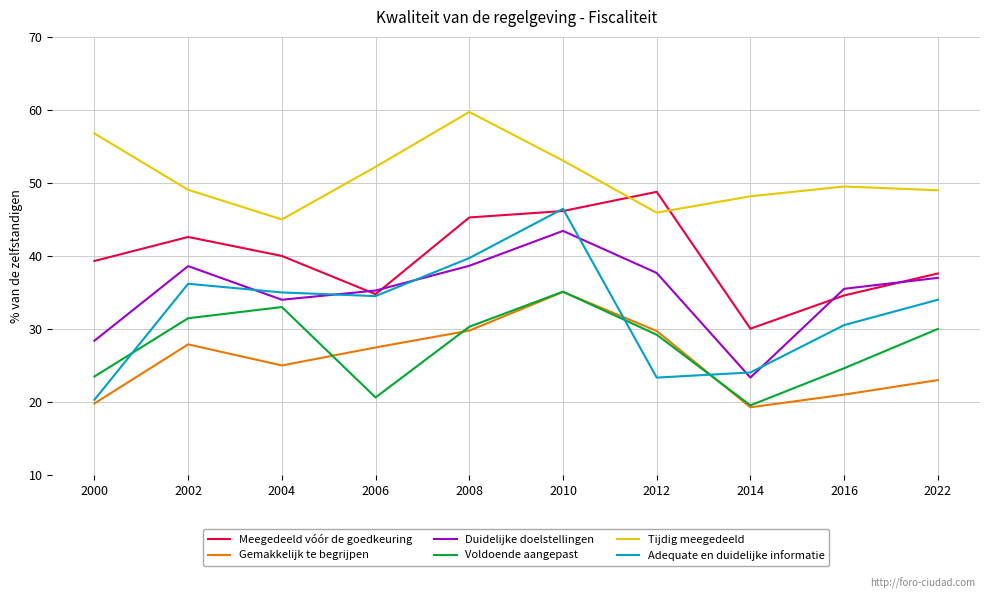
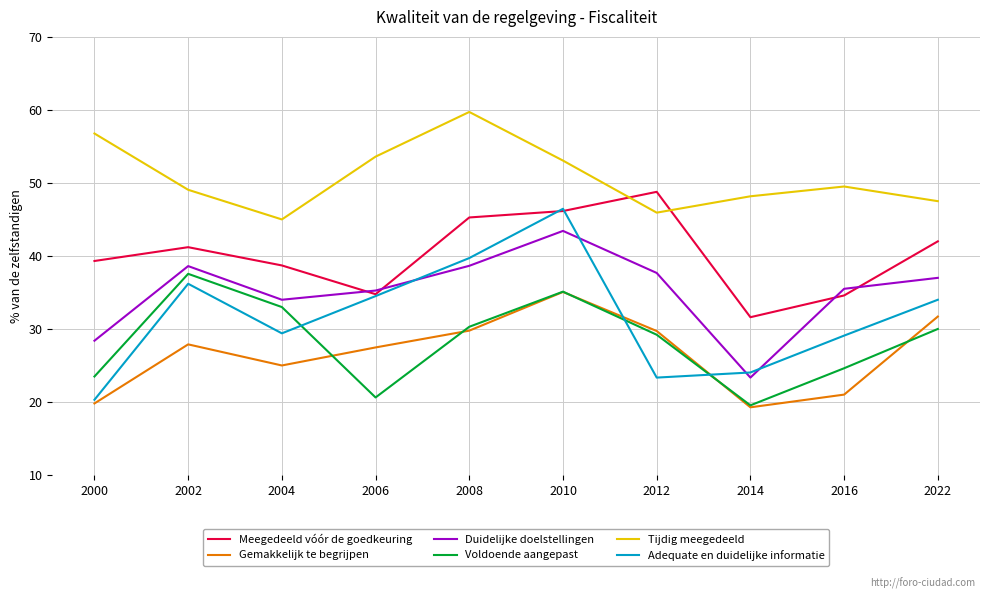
  {
    "Meegedeeld vóór de goedkeuring": {
      "2000": 39,
-     "2002": 43,
-     "2004": 40,
+     "2002": 41,
+     "2004": 39,
      "2008": 45,
      "2012": 49,
-     "2014": 30,
+     "2014": 32,
      "2016": 35,
-     "2022": 38
+     "2022": 42
    },
    "Gemakkelijk te begrijpen": {
      "2000": 20,
      "2002": 28,
      "2004": 25,
      "2006": 27,
      "2008": 30,
      "2012": 30,
      "2016": 21,
-     "2022": 23
+     "2022": 32
    },
    "Duidelijke doelstellingen": {
      "2000": 28,
      "2002": 39,
      "2004": 34,
      "2006": 35,
      "2008": 39,
      "2010": 43,
      "2012": 38,
      "2014": 23,
      "2016": 36,
      "2022": 37
    },
    "Voldoende aangepast": {
      "2000": 23,
-     "2002": 31,
+     "2002": 38,
      "2004": 33,
      "2006": 21,
      "2008": 30,
      "2012": 29,
      "2016": 25,
      "2022": 30
    },
    "Tijdig meegedeeld": {
      "2000": 57,
      "2002": 49,
      "2004": 45,
-     "2006": 52,
+     "2006": 54,
      "2008": 60,
      "2010": 53,
      "2012": 46,
      "2014": 48,
      "2016": 50,
-     "2022": 49
+     "2022": 48
    },
    "Adequate en duidelijke informatie": {
      "2000": 20,
      "2002": 36,
-     "2004": 35,
+     "2004": 29,
      "2008": 40,
      "2012": 23,
      "2014": 24,
-     "2016": 31,
+     "2016": 29,
      "2022": 34
    }
  }
